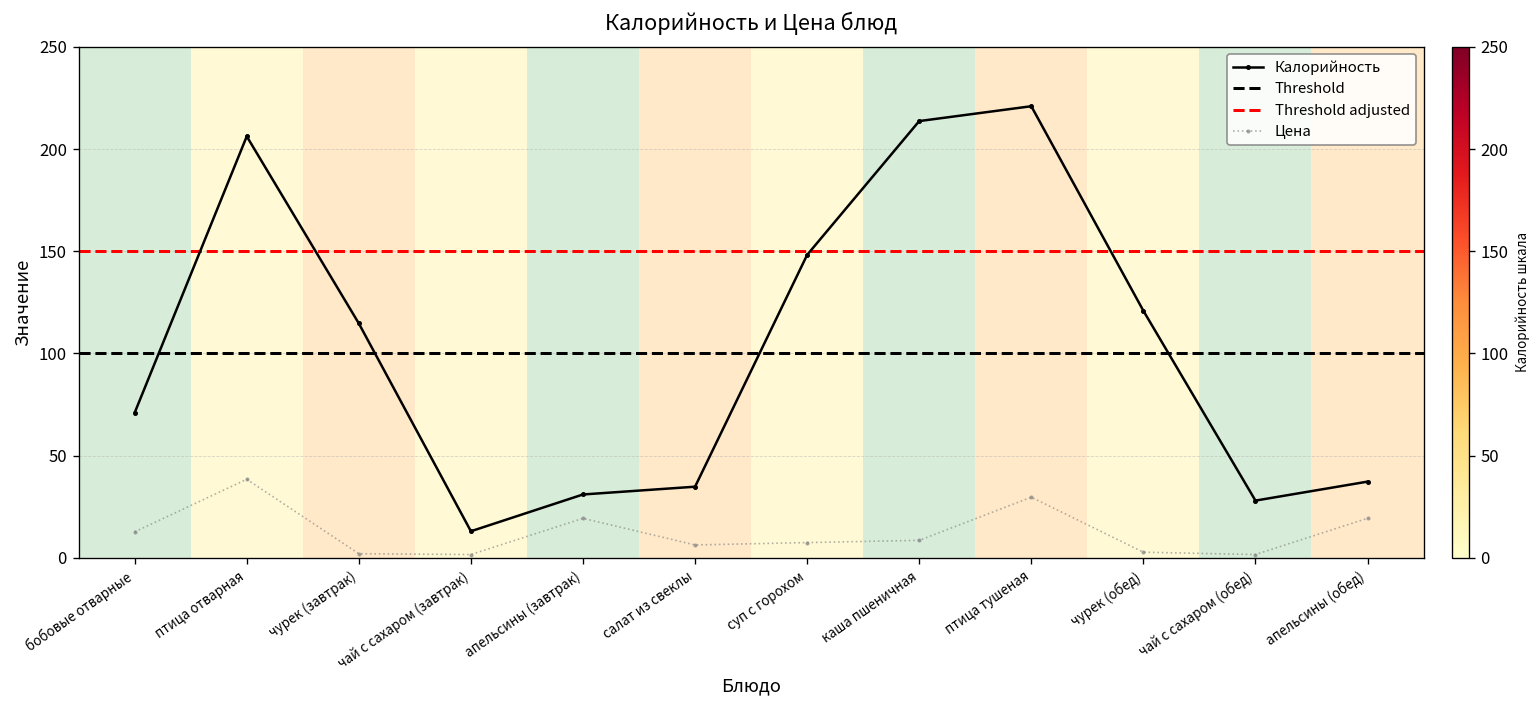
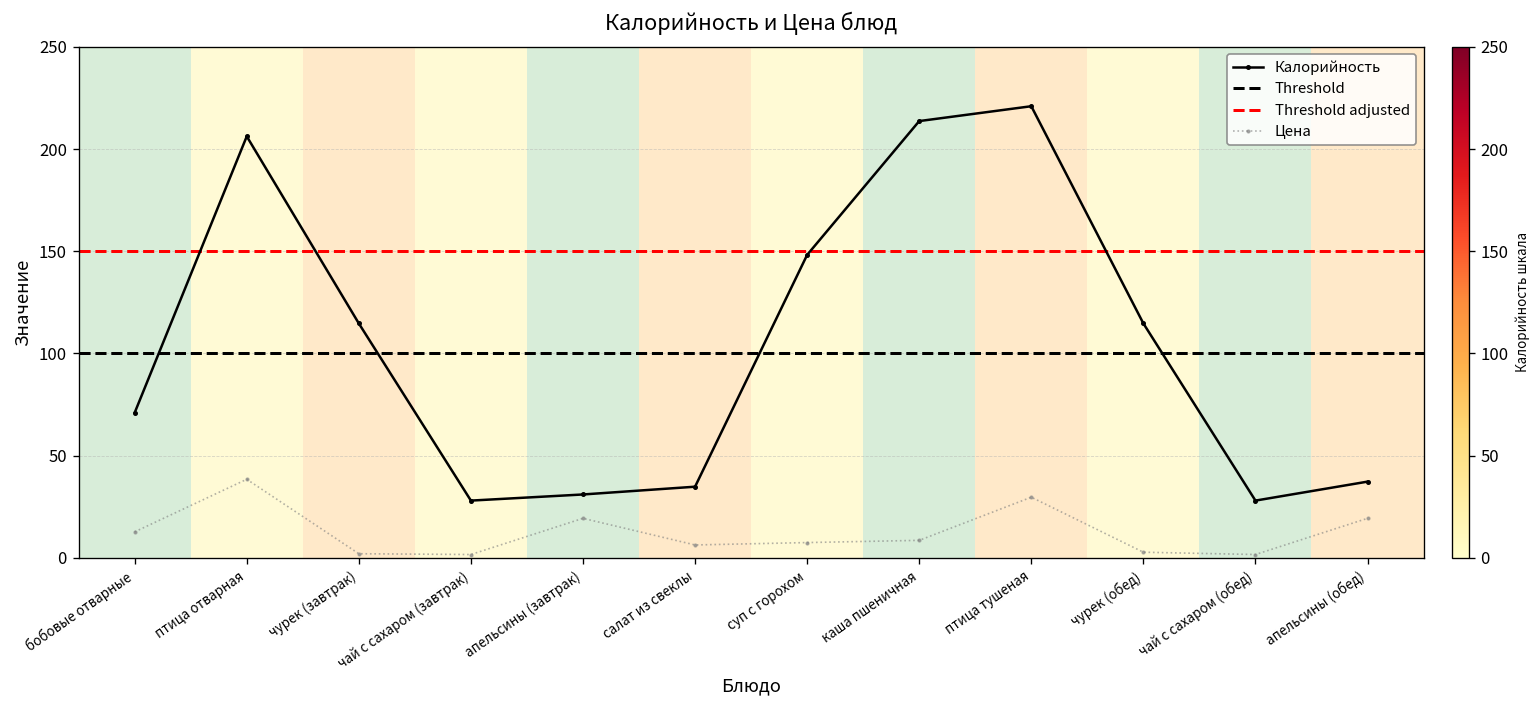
  {
    "Калорийность": {
      "бобовые отварные": 71,
      "птица отварная": 206,
      "чурек (завтрак)": 115,
-     "чай с сахаром (завтрак)": 13,
+     "чай с сахаром (завтрак)": 28,
      "апельсины (завтрак)": 31,
      "салат из свеклы": 35,
      "суп с горохом": 148,
      "каша пшеничная": 214,
      "птица тушеная": 221,
-     "чурек (обед)": 121,
+     "чурек (обед)": 115,
      "чай с сахаром (обед)": 28,
      "апельсины (обед)": 37
    },
    "Цена": {
      "бобовые отварные": 13,
      "птица отварная": 38,
      "чурек (завтрак)": 2,
      "чай с сахаром (завтрак)": 2,
      "апельсины (завтрак)": 19,
      "салат из свеклы": 6,
      "суп с горохом": 7,
      "каша пшеничная": 9,
      "птица тушеная": 30,
      "чурек (обед)": 3,
      "чай с сахаром (обед)": 2,
      "апельсины (обед)": 19
    }
  }
